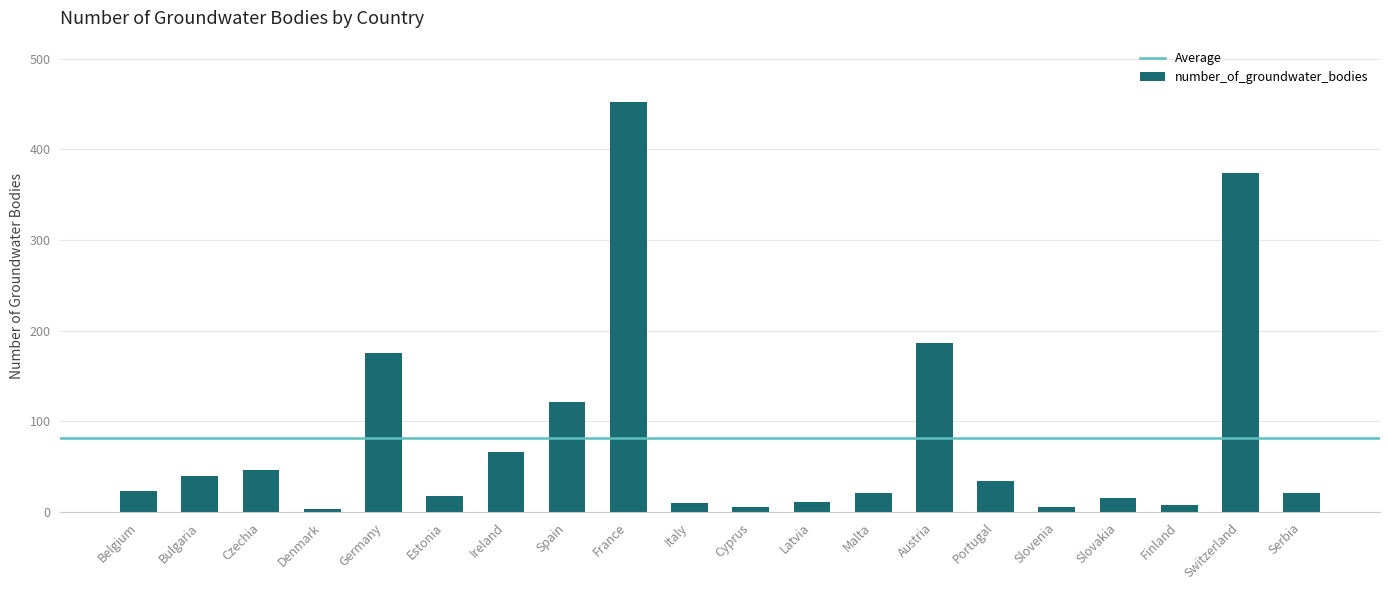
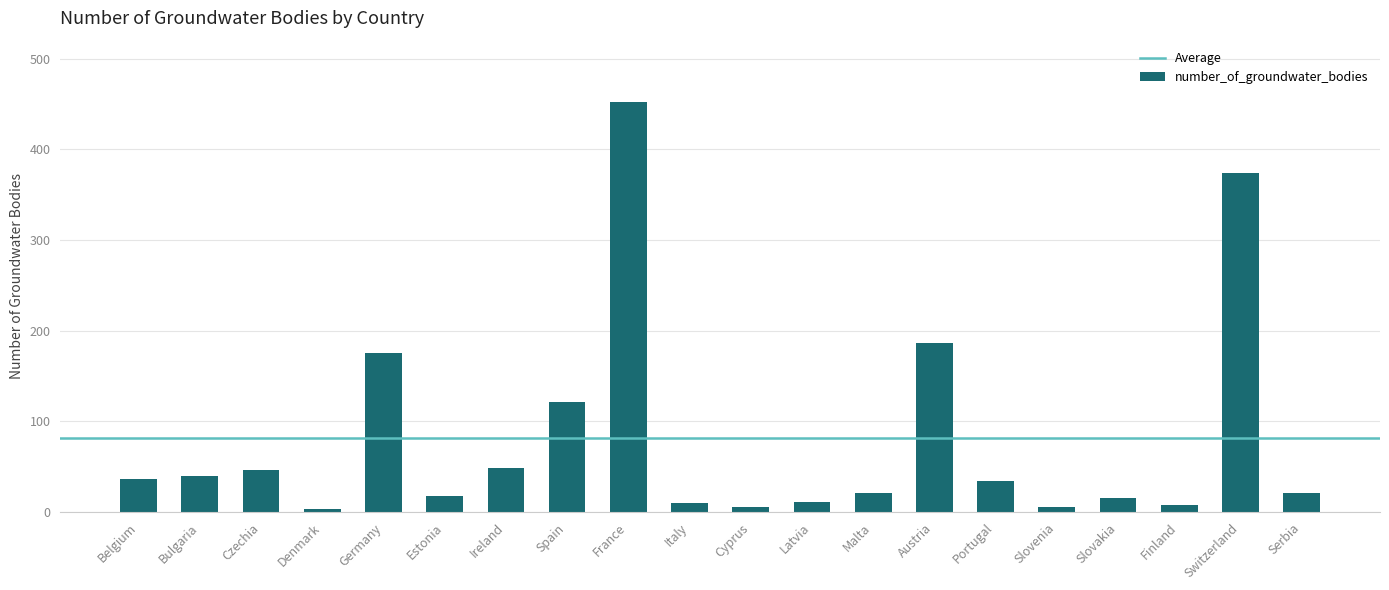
  {
-   "Belgium": 20,
+   "Belgium": 40,
    "Bulgaria": 40,
    "Czechia": 50,
    "Denmark": 0,
    "Germany": 180,
    "Estonia": 20,
-   "Ireland": 70,
+   "Ireland": 50,
    "Spain": 120,
    "France": 450,
    "Italy": 10,
    "Cyprus": 10,
    "Latvia": 10,
    "Malta": 20,
    "Austria": 190,
    "Portugal": 30,
    "Slovenia": 10,
    "Slovakia": 20,
    "Finland": 10,
    "Switzerland": 370,
    "Serbia": 20
  }
